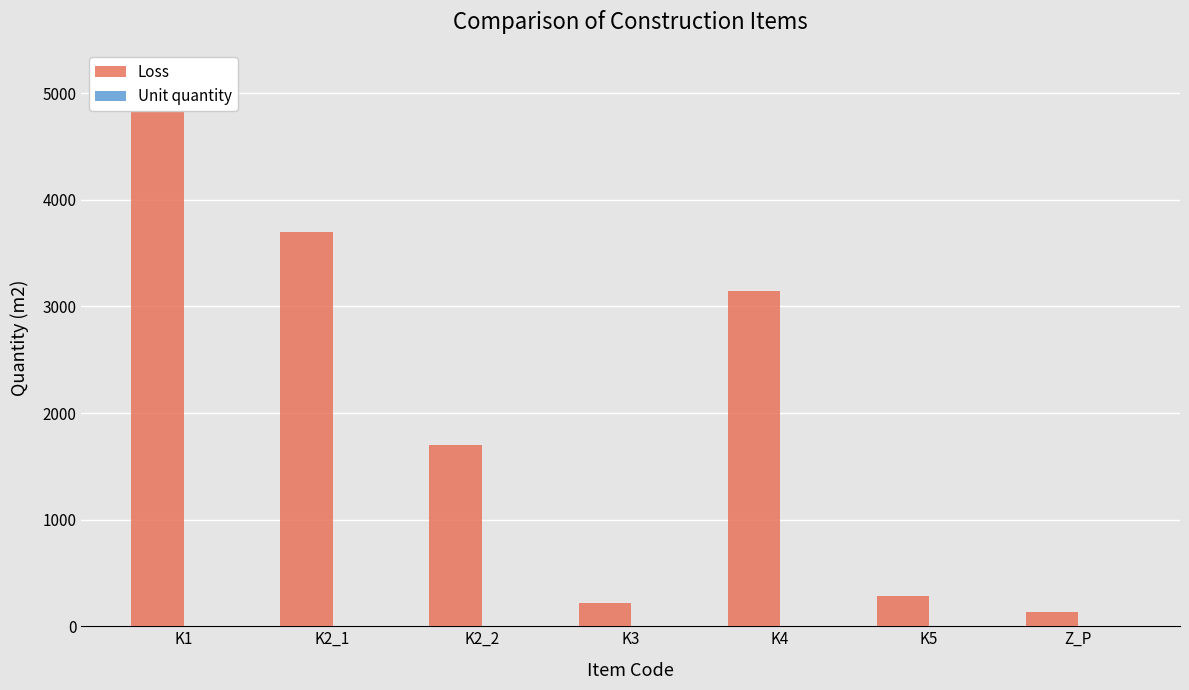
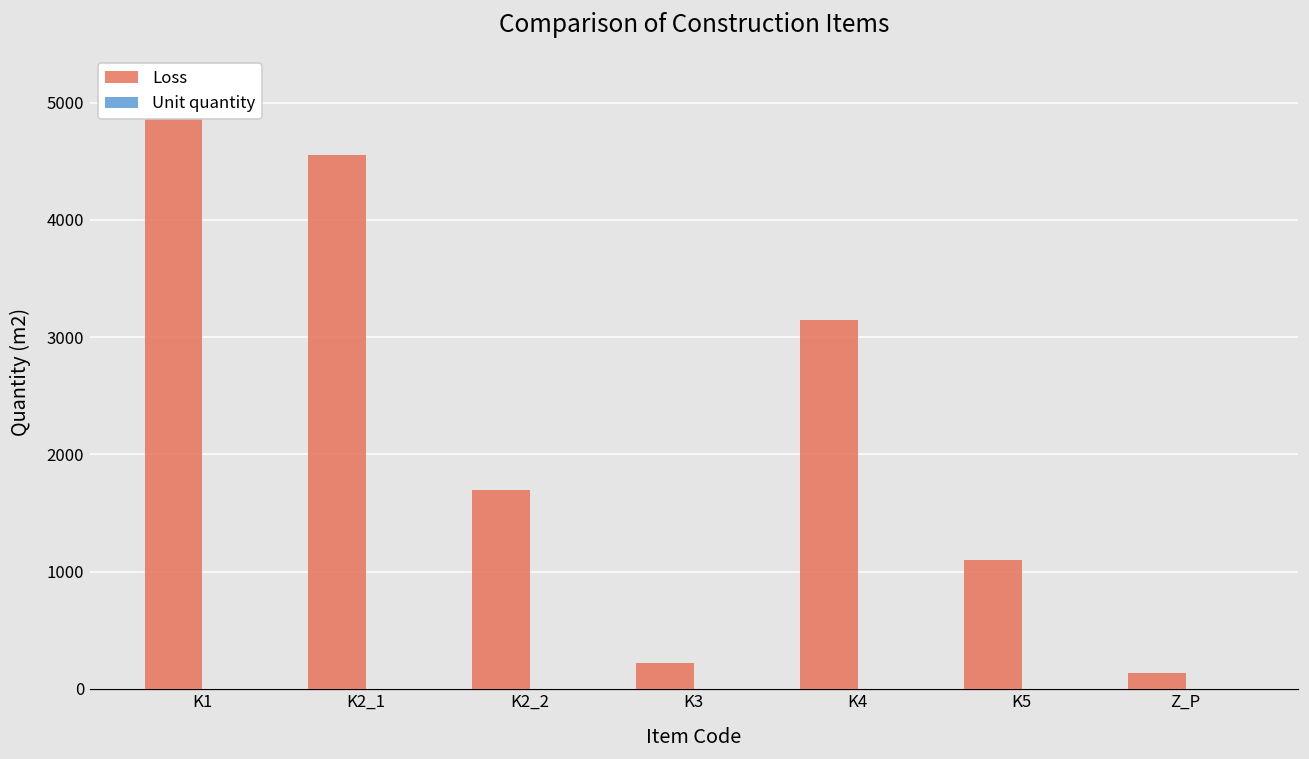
  {
    "Loss": {
-     "K2_1": 3700,
+     "K2_1": 4550,
      "K2_2": 1700,
      "K3": 220,
      "K4": 3150,
-     "K5": 280,
+     "K5": 1100,
      "Z_P": 140
    }
  }
